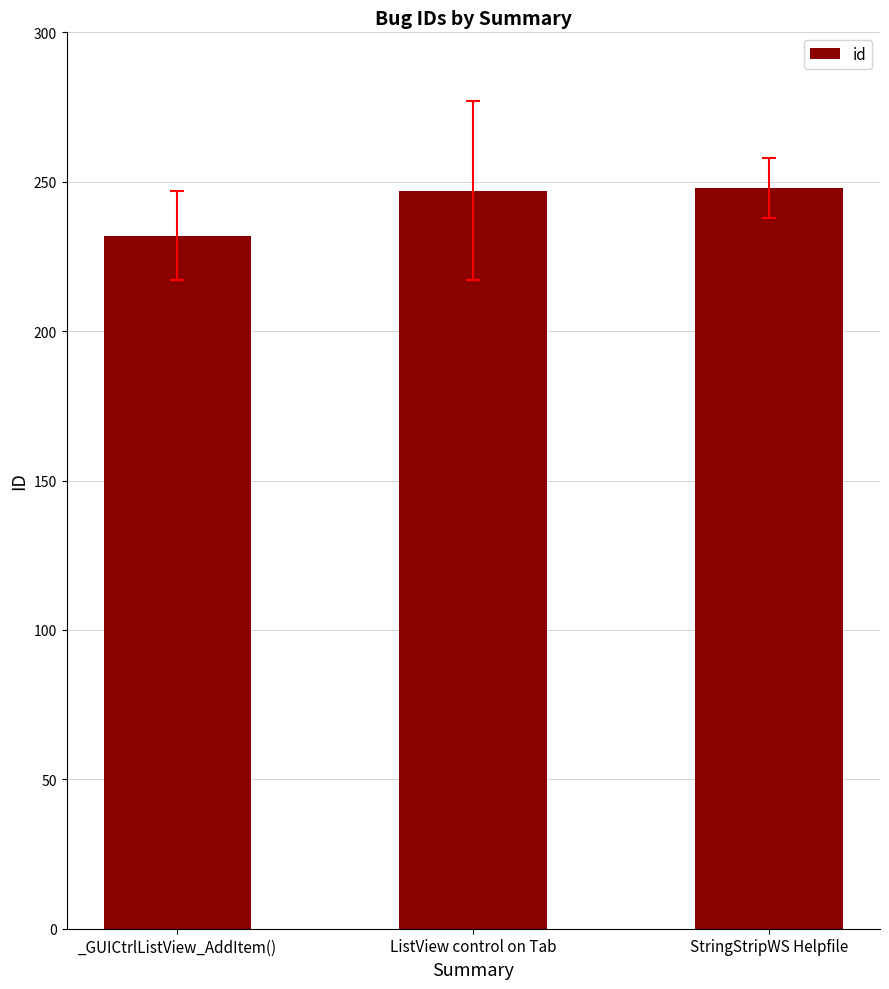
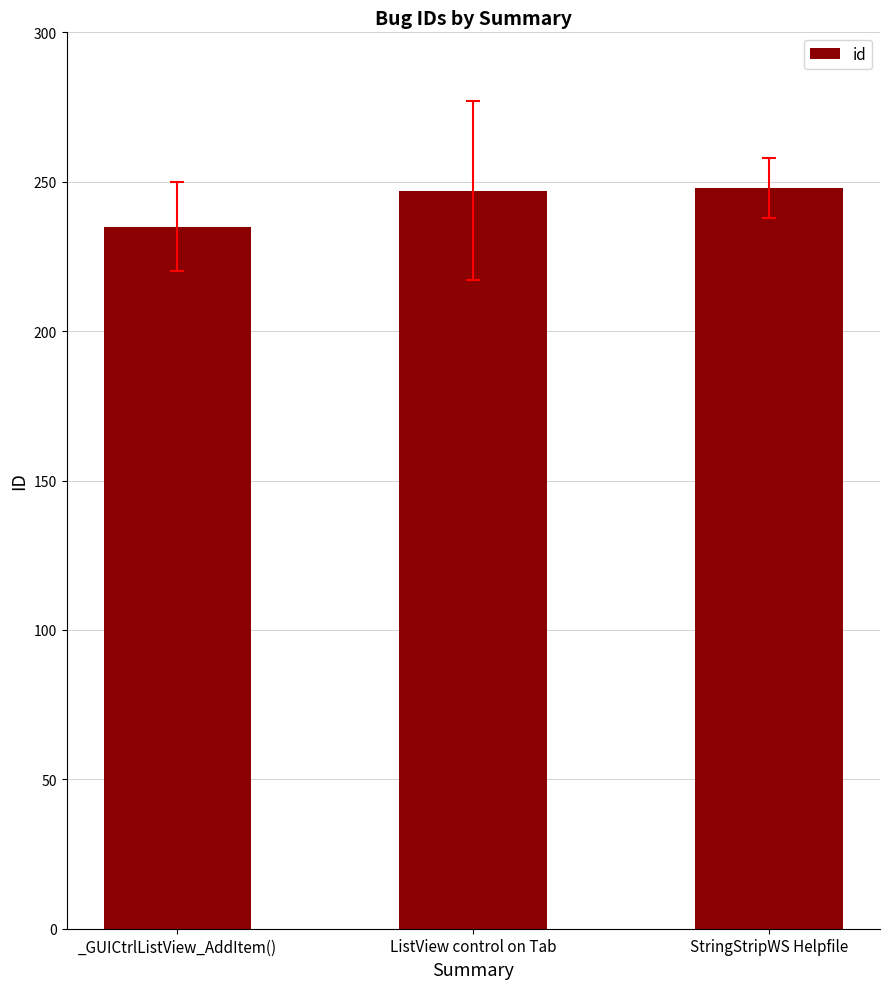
  {
    "id": {
-     "_GUICtrlListView_AddItem()": 232,
+     "_GUICtrlListView_AddItem()": 235,
      "ListView control on Tab": 247,
      "StringStripWS Helpfile": 248
    }
  }
